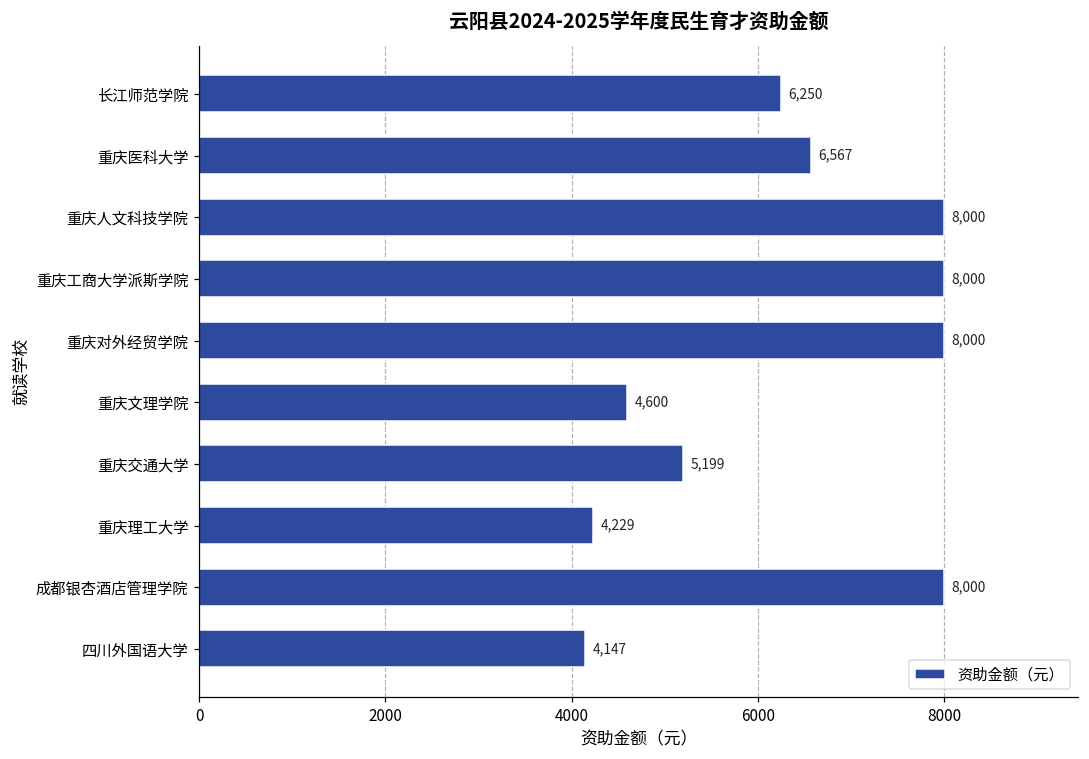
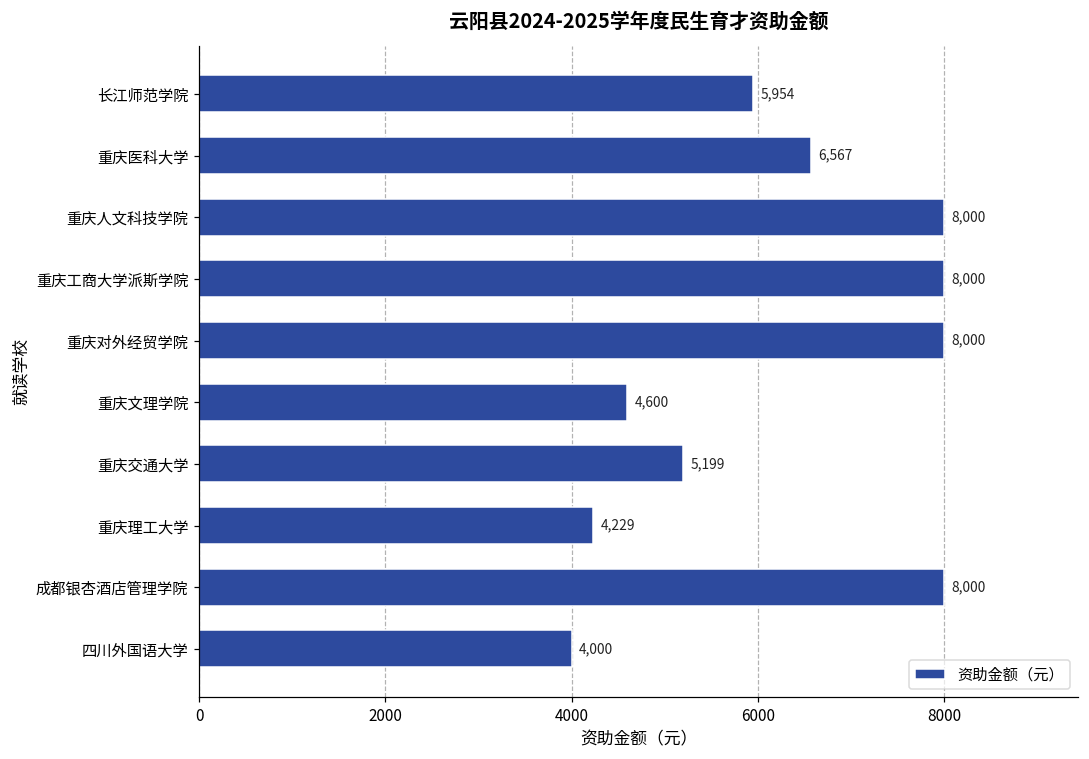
  {
-   "长江师范学院": "6,250",
+   "长江师范学院": "5,954",
    "重庆医科大学": "6,567",
    "重庆人文科技学院": "8,000",
    "重庆工商大学派斯学院": "8,000",
    "重庆对外经贸学院": "8,000",
    "重庆文理学院": "4,600",
    "重庆交通大学": "5,199",
    "重庆理工大学": "4,229",
    "成都银杏酒店管理学院": "8,000",
-   "四川外国语大学": "4,147"
+   "四川外国语大学": "4,000"
  }
